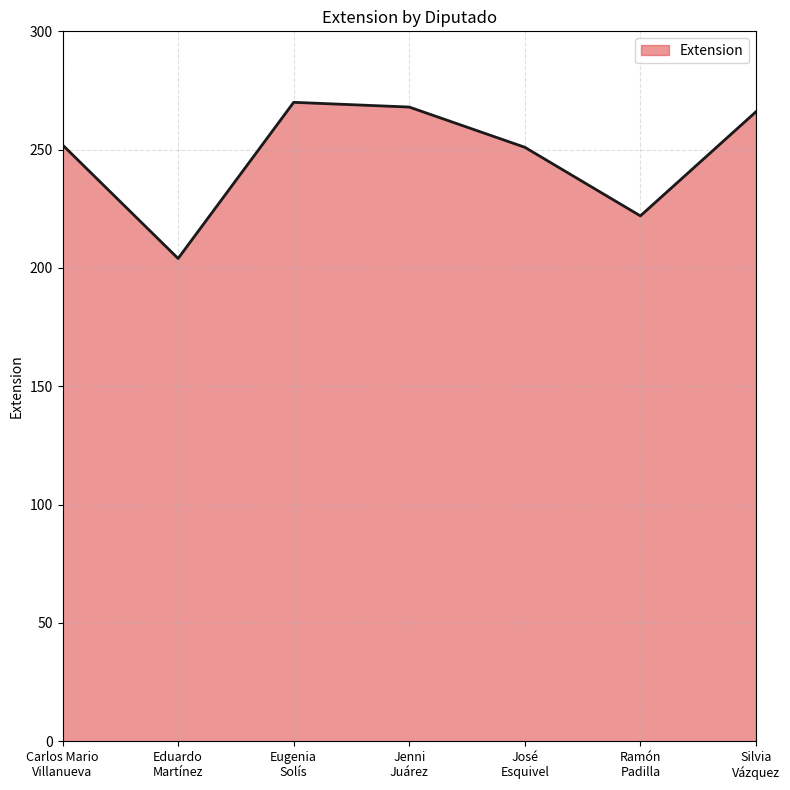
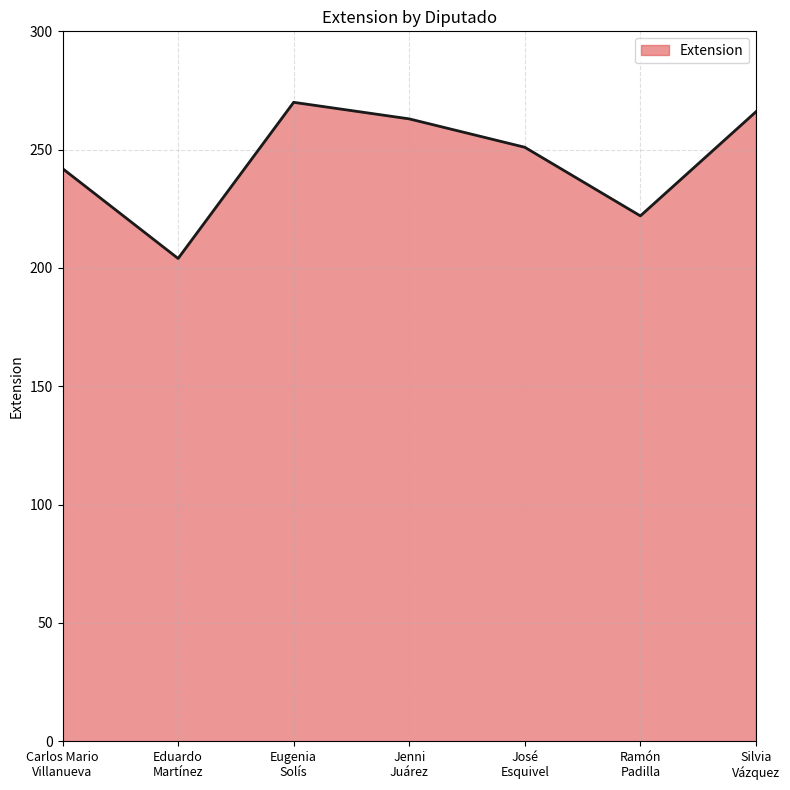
  {
-   "Carlos Mario Villanueva": 252,
+   "Carlos Mario Villanueva": 242,
    "Eduardo Martínez": 204,
    "Eugenia Solís": 270,
-   "Jenni Juárez": 268,
+   "Jenni Juárez": 263,
    "José Esquivel": 251,
    "Ramón Padilla": 222,
    "Silvia Vázquez": 266
  }
